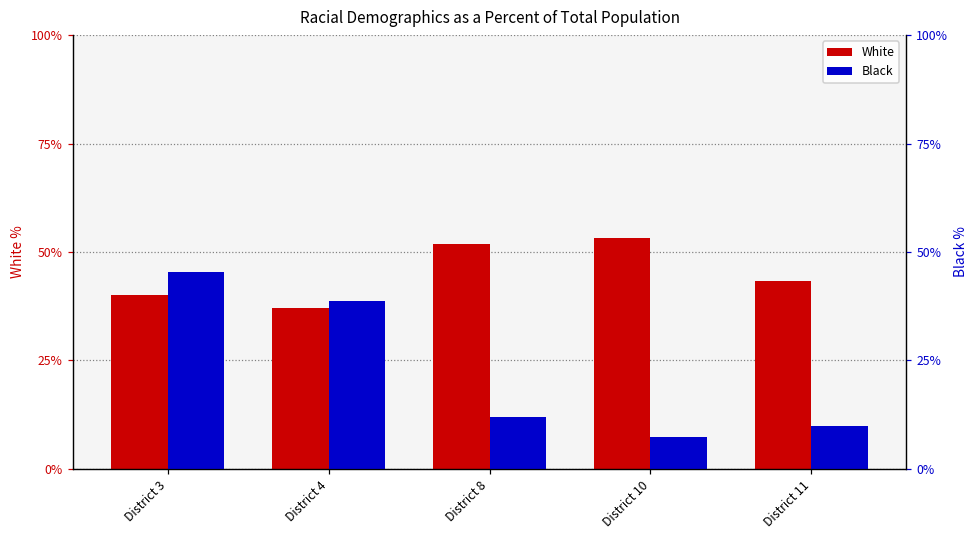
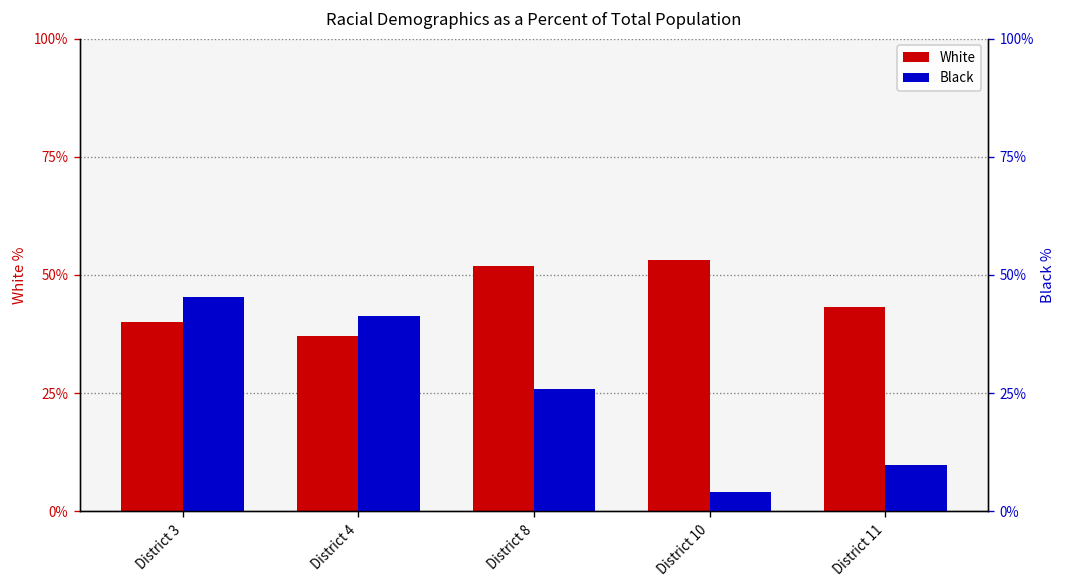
  {
    "White": {
      "District 3": "40%",
      "District 4": "37%",
      "District 8": "52%",
      "District 10": "53%",
      "District 11": "43%"
    },
    "Black": {
      "District 3": "45%",
-     "District 4": "39%",
-     "District 8": "12%",
-     "District 10": "7%",
+     "District 4": "41%",
+     "District 8": "26%",
+     "District 10": "4%",
      "District 11": "10%"
    }
  }
